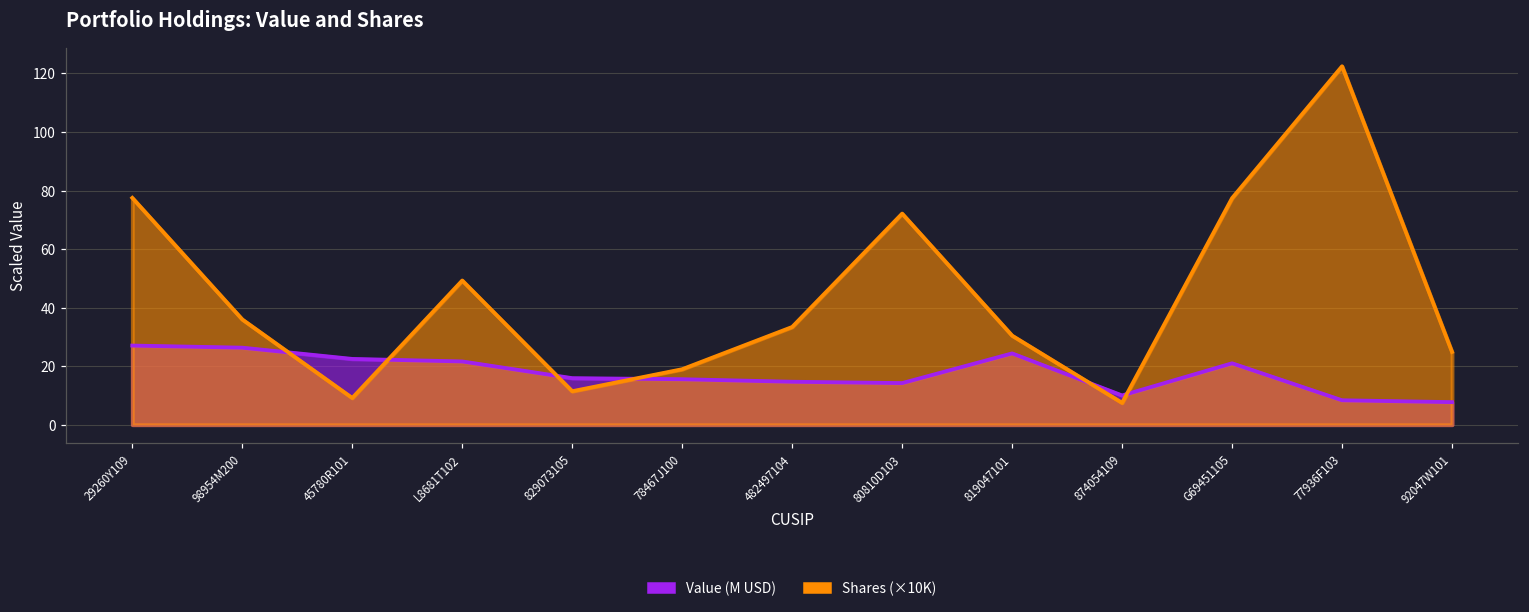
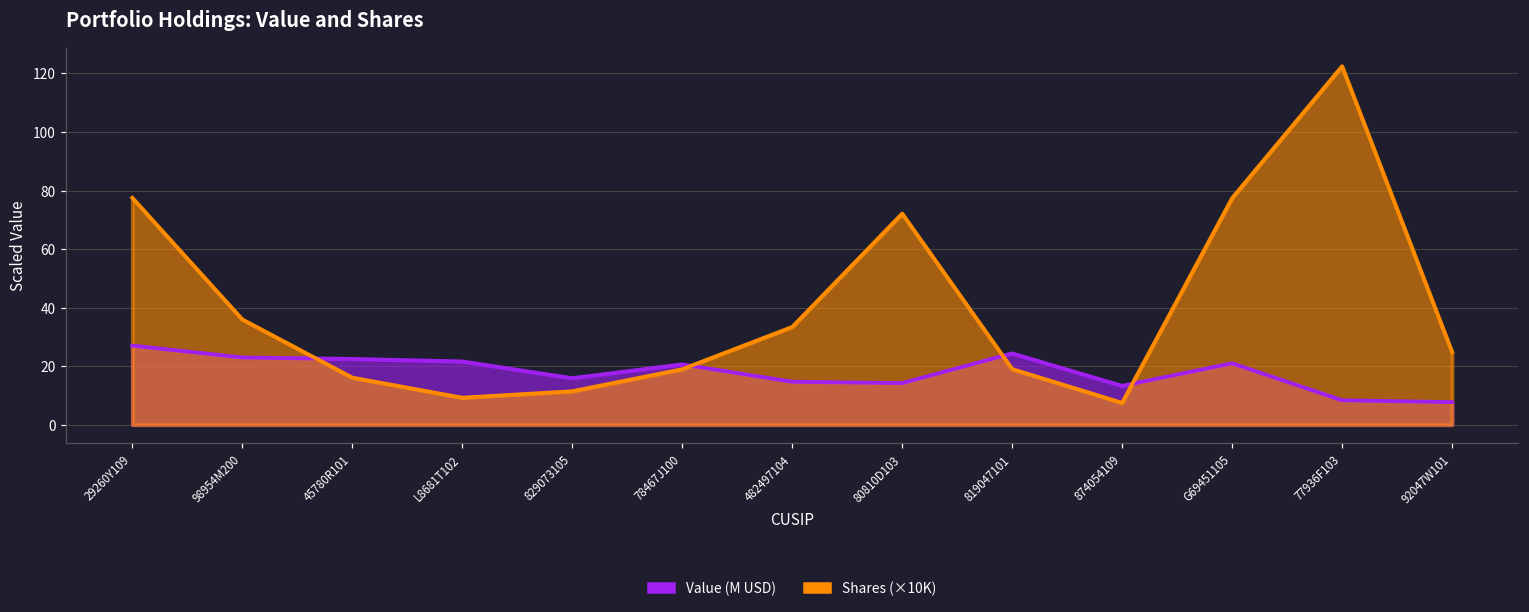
  {
    "Value (M USD)": {
      "29260Y109": 27,
-     "98954M200": 26,
+     "98954M200": 23,
      "45780R101": 22,
      "L8681T102": 22,
      "829073105": 16,
-     "78467J100": 16,
+     "78467J100": 21,
      "482497104": 15,
      "80810D103": 14,
      "819047101": 24,
-     "874054109": 10,
+     "874054109": 13,
      "G69451105": 21,
      "77936F103": 8,
      "92047W101": 8
    },
    "Shares (×10K)": {
      "29260Y109": 77,
      "98954M200": 36,
-     "45780R101": 9,
-     "L8681T102": 49,
+     "45780R101": 16,
+     "L8681T102": 9,
      "829073105": 11,
      "78467J100": 19,
      "482497104": 33,
      "80810D103": 72,
-     "819047101": 30,
+     "819047101": 19,
      "874054109": 7,
      "G69451105": 77,
      "77936F103": 122,
      "92047W101": 25
    }
  }
